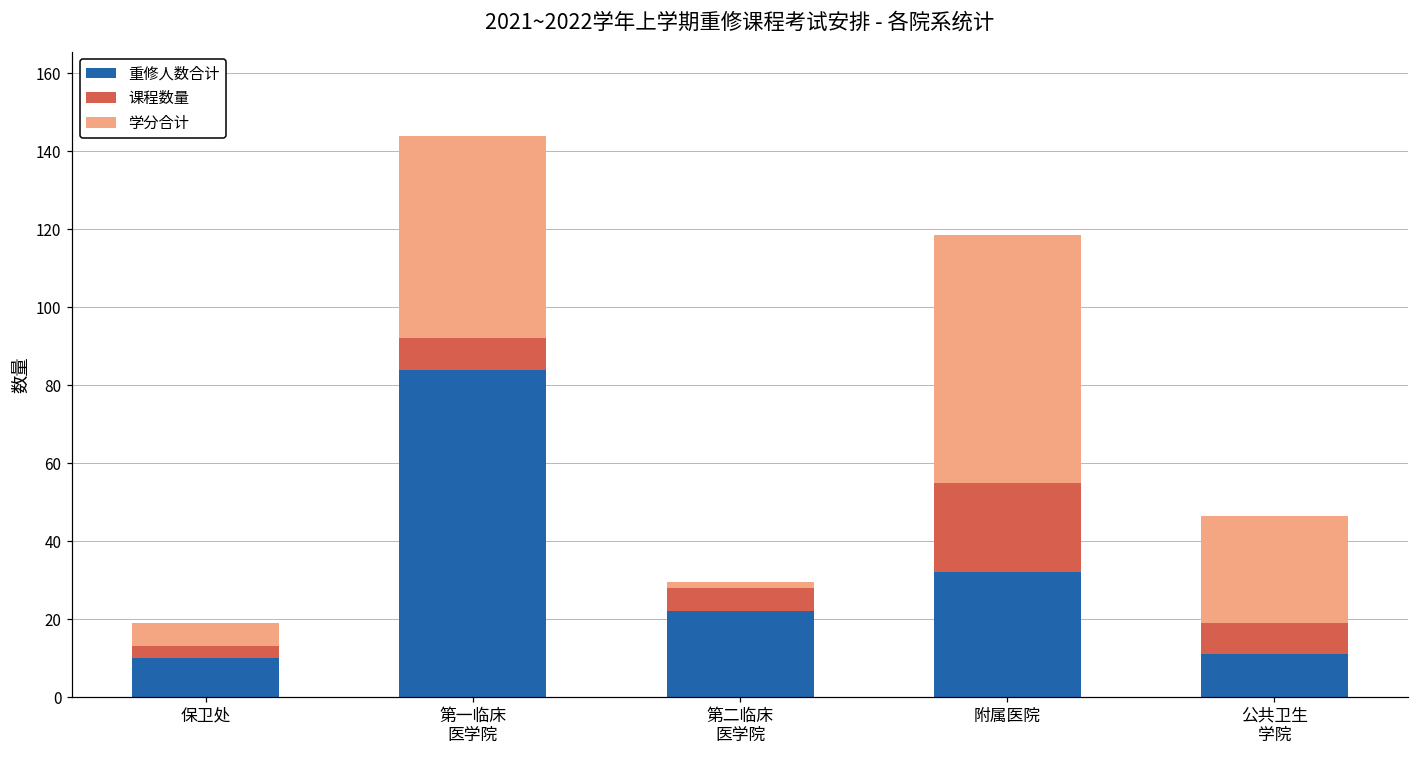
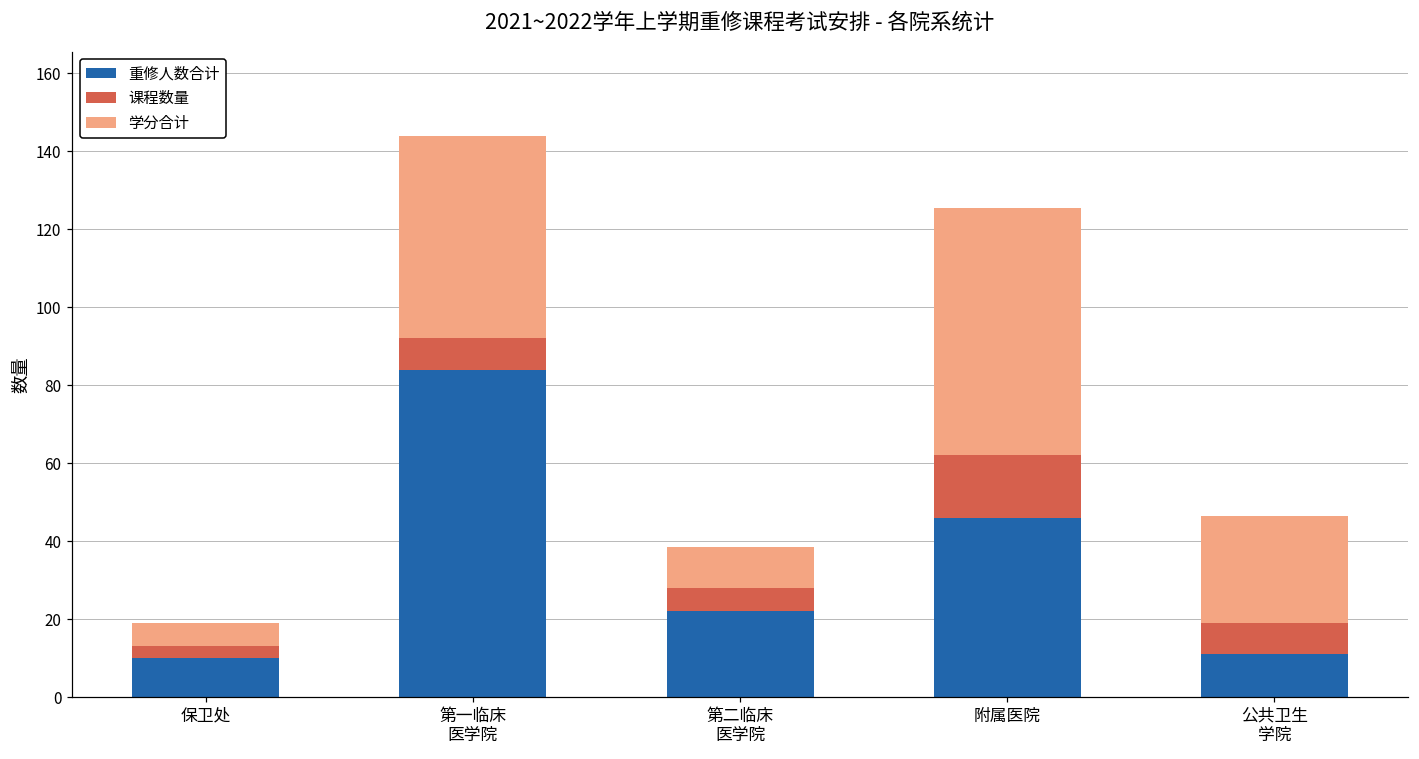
  {
    "重修人数合计": {
      "保卫处": 10,
      "第一临床 医学院": 84,
      "第二临床 医学院": 22,
-     "附属医院": 32,
+     "附属医院": 46,
      "公共卫生 学院": 11
    },
    "课程数量": {
      "保卫处": 3,
      "第一临床 医学院": 8,
      "第二临床 医学院": 6,
-     "附属医院": 23,
+     "附属医院": 16,
      "公共卫生 学院": 8
    },
    "学分合计": {
      "保卫处": 6,
      "第一临床 医学院": 52,
-     "第二临床 医学院": 1,
+     "第二临床 医学院": 11,
      "附属医院": 64,
      "公共卫生 学院": 28
    }
  }
